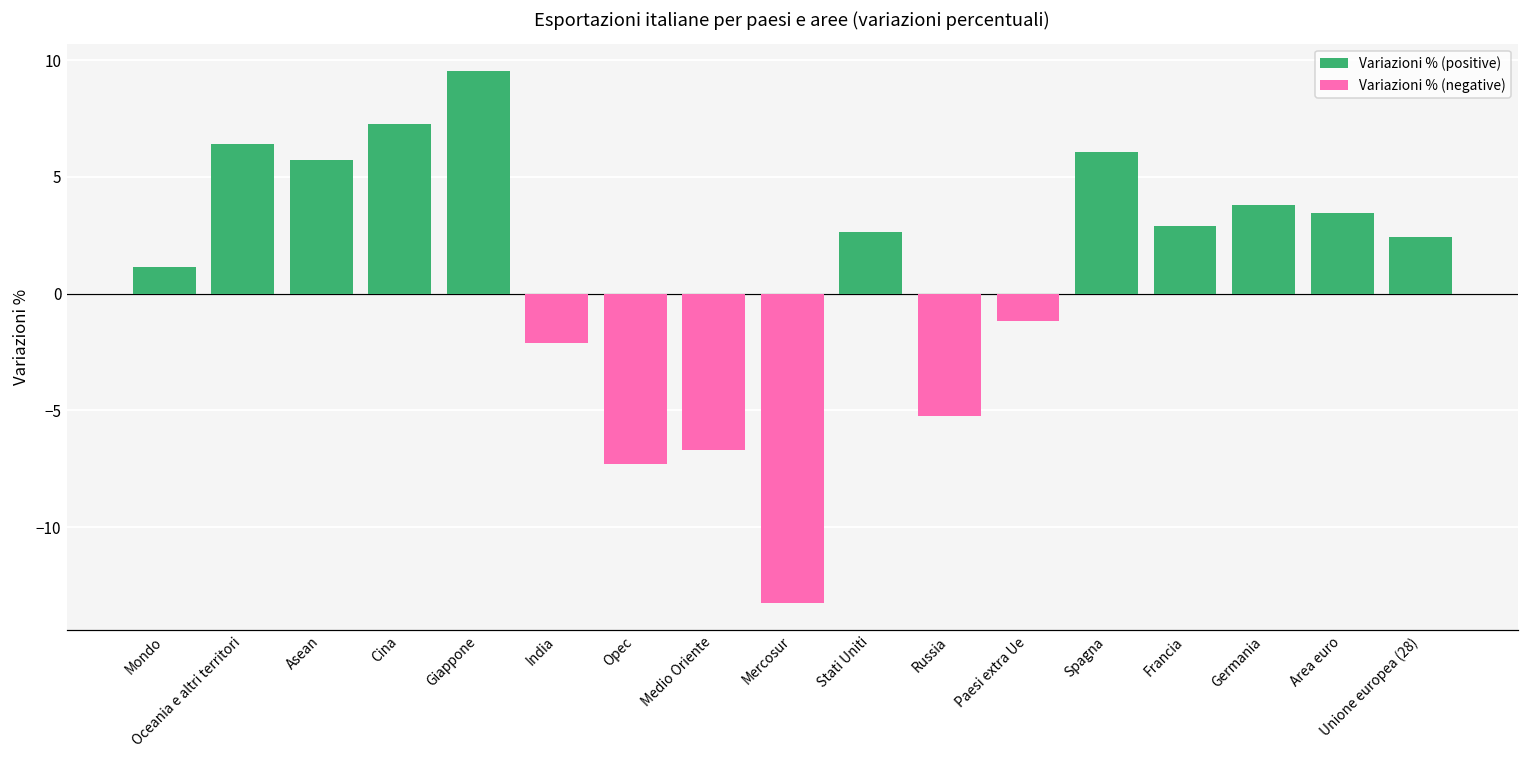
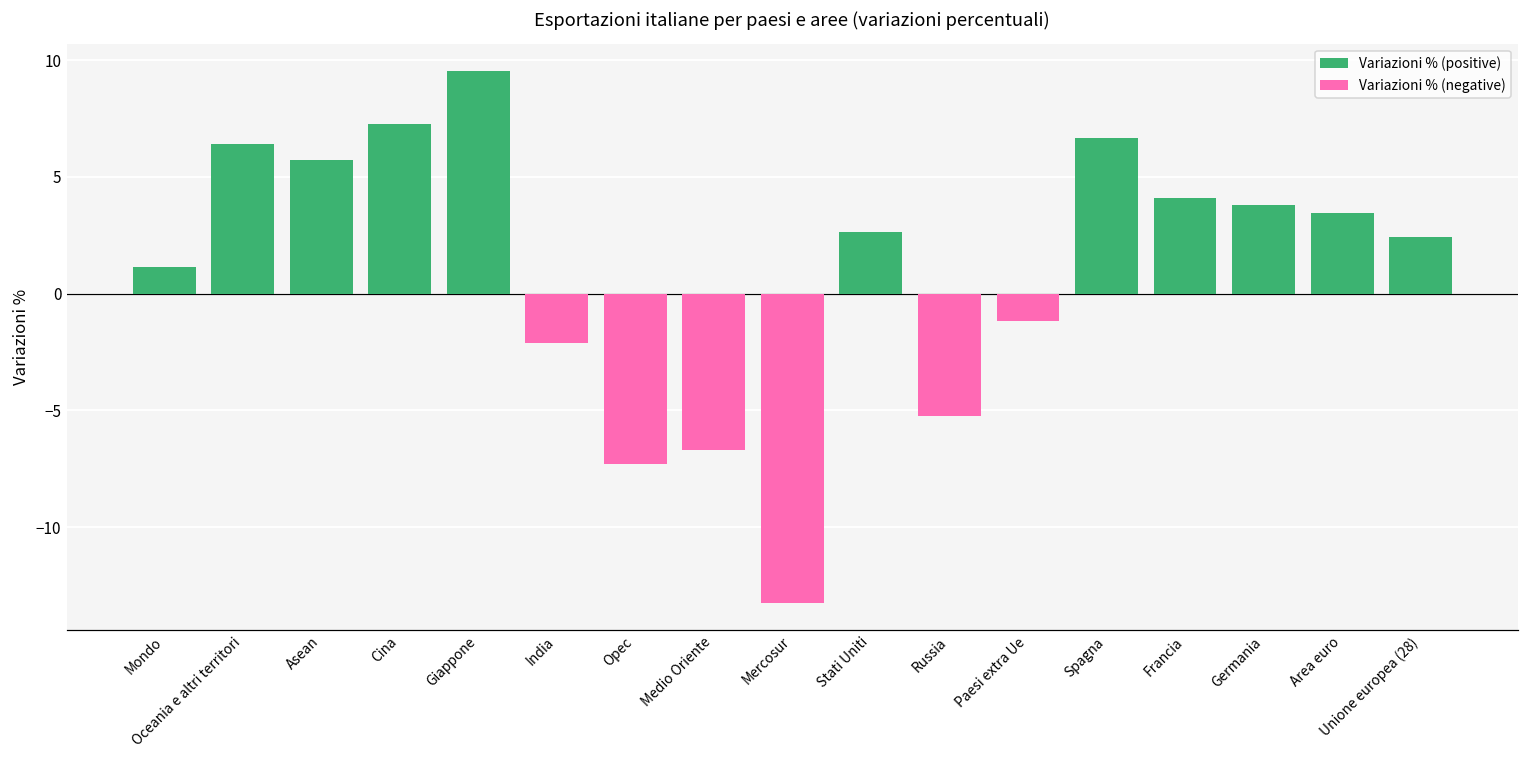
  {
    "Variazioni % (positive)": {
      "Mondo": 1.1,
      "Oceania e altri territori": 6.4,
      "Asean": 5.7,
      "Cina": 7.3,
      "Giappone": 9.6,
      "India": 0.0,
      "Opec": 0.0,
      "Medio Oriente": 0.0,
      "Mercosur": 0.0,
      "Stati Uniti": 2.6,
      "Russia": 0.0,
      "Paesi extra Ue": 0.0,
-     "Spagna": 6.1,
-     "Francia": 2.9,
+     "Spagna": 6.7,
+     "Francia": 4.1,
      "Germania": 3.8,
      "Area euro": 3.5,
      "Unione europea (28)": 2.4
    },
    "Variazioni % (negative)": {
      "Mondo": 0.0,
      "Oceania e altri territori": 0.0,
      "Asean": 0.0,
      "Cina": 0.0,
      "Giappone": 0.0,
      "India": -2.1,
      "Opec": -7.3,
      "Medio Oriente": -6.7,
      "Mercosur": -13.3,
      "Stati Uniti": 0.0,
      "Russia": -5.3,
      "Paesi extra Ue": -1.2,
      "Spagna": 0.0,
      "Francia": 0.0,
      "Germania": 0.0,
      "Area euro": 0.0,
      "Unione europea (28)": 0.0
    }
  }
